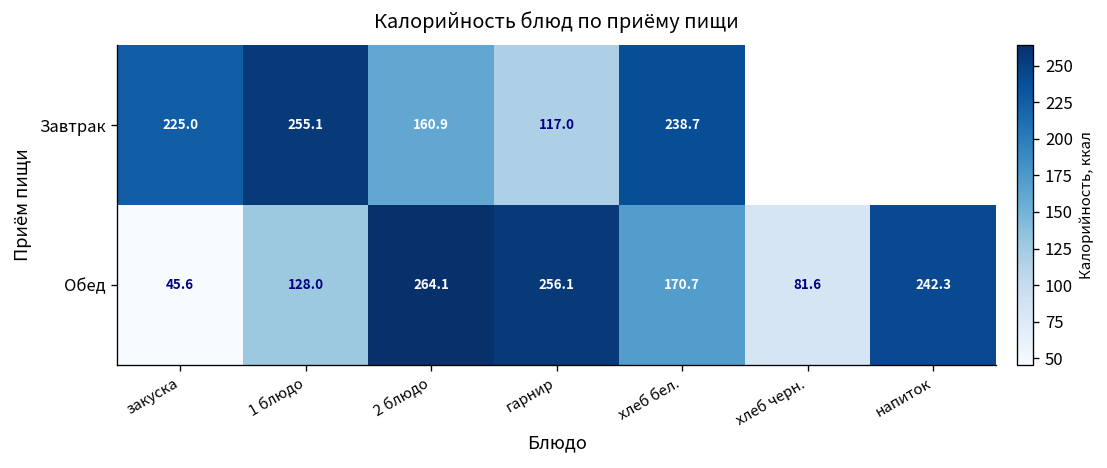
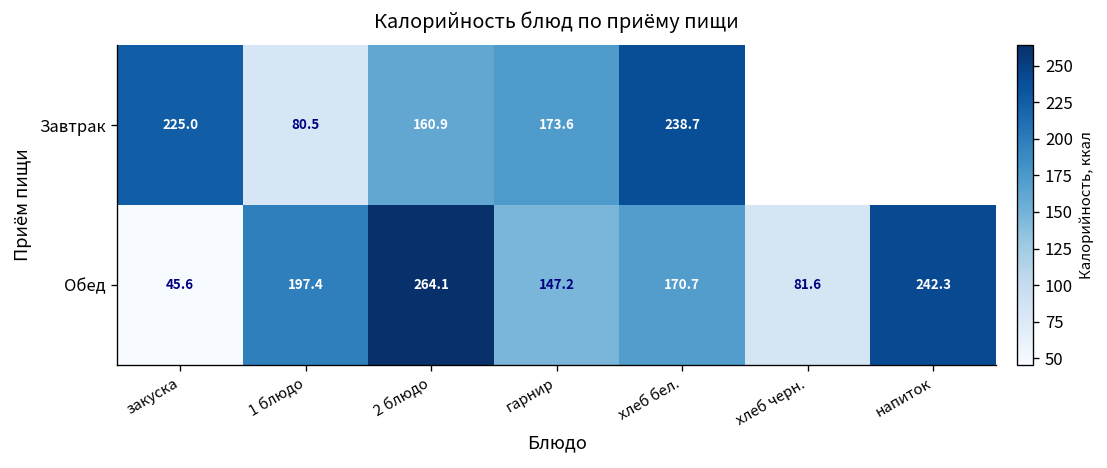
  {
    "Завтрак": {
      "закуска": 225.0,
-     "1 блюдо": 255.1,
+     "1 блюдо": 80.5,
      "2 блюдо": 160.9,
-     "гарнир": 117.0,
+     "гарнир": 173.6,
      "хлеб бел.": 238.7
    },
    "Обед": {
      "закуска": 45.6,
-     "1 блюдо": 128.0,
+     "1 блюдо": 197.4,
      "2 блюдо": 264.1,
-     "гарнир": 256.1,
+     "гарнир": 147.2,
      "хлеб бел.": 170.7,
      "хлеб черн.": 81.6,
      "напиток": 242.3
    }
  }
